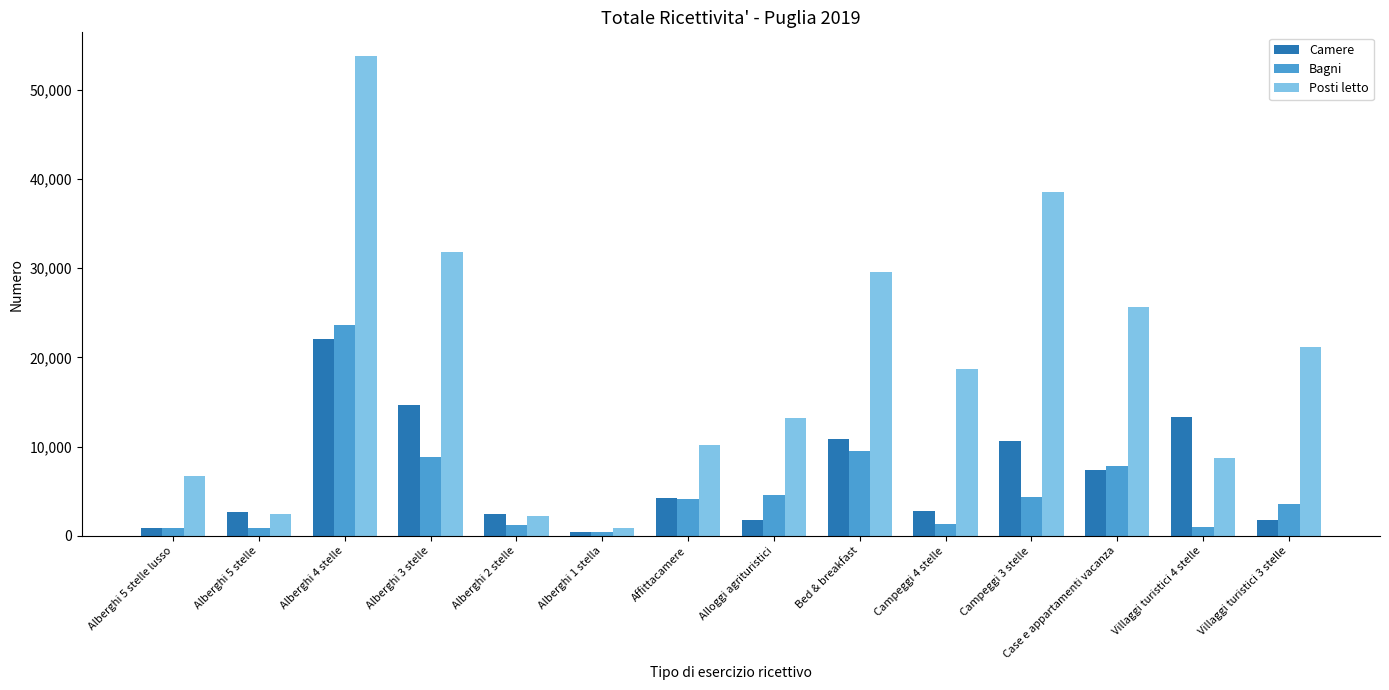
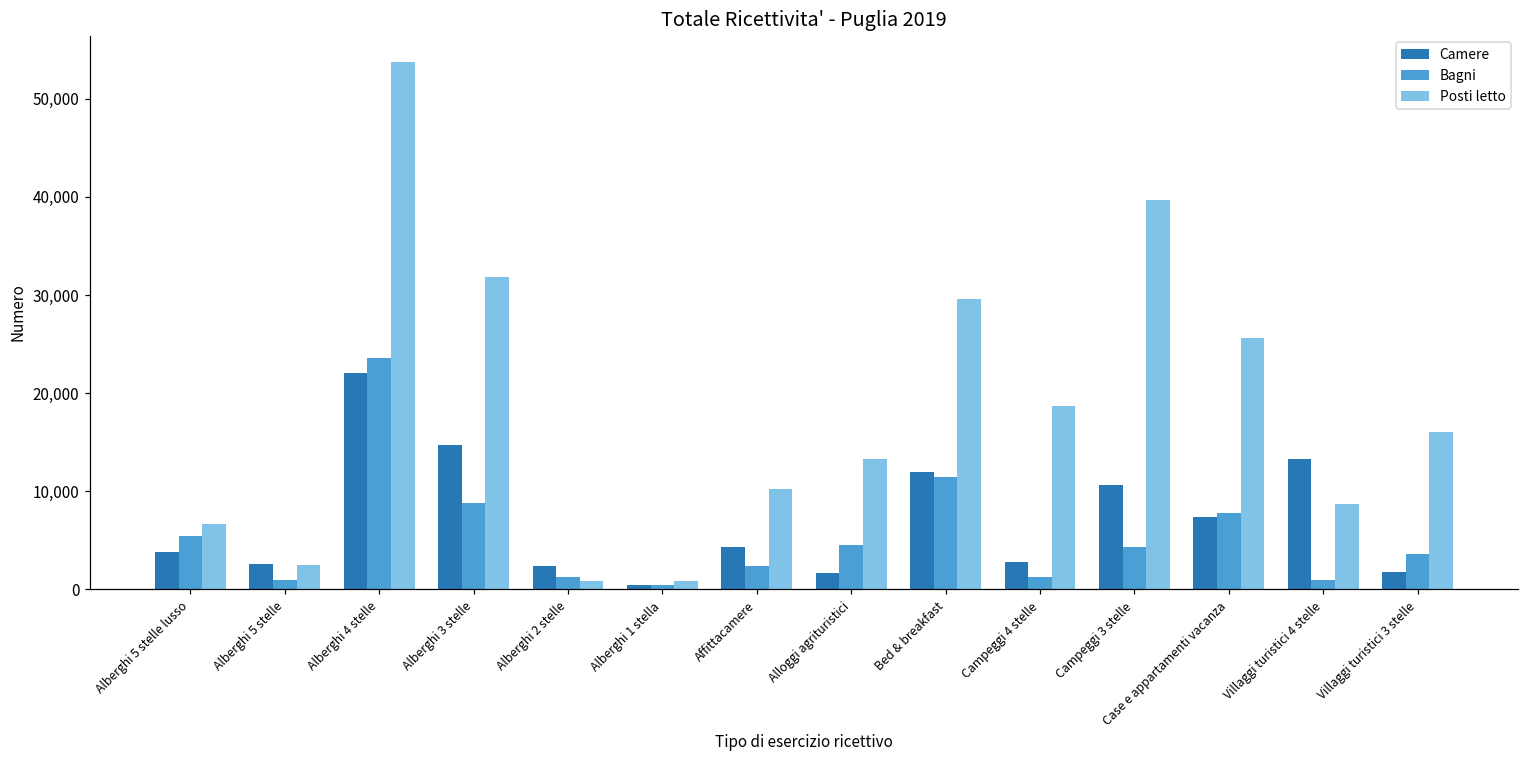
  {
    "Camere": {
-     "Alberghi 5 stelle lusso": "1,000",
+     "Alberghi 5 stelle lusso": "4,000",
      "Alberghi 5 stelle": "3,000",
      "Alberghi 4 stelle": "22,000",
      "Alberghi 3 stelle": "15,000",
      "Alberghi 2 stelle": "2,000",
      "Alberghi 1 stella": "0",
      "Affittacamere": "4,000",
      "Alloggi agrituristici": "2,000",
-     "Bed & breakfast": "11,000",
+     "Bed & breakfast": "12,000",
      "Campeggi 4 stelle": "3,000",
      "Campeggi 3 stelle": "11,000",
      "Case e appartamenti vacanza": "7,000",
      "Villaggi turistici 4 stelle": "13,000",
      "Villaggi turistici 3 stelle": "2,000"
    },
    "Bagni": {
-     "Alberghi 5 stelle lusso": "1,000",
+     "Alberghi 5 stelle lusso": "5,000",
      "Alberghi 5 stelle": "1,000",
      "Alberghi 4 stelle": "24,000",
      "Alberghi 3 stelle": "9,000",
      "Alberghi 2 stelle": "1,000",
      "Alberghi 1 stella": "0",
-     "Affittacamere": "4,000",
+     "Affittacamere": "2,000",
      "Alloggi agrituristici": "5,000",
-     "Bed & breakfast": "10,000",
+     "Bed & breakfast": "11,000",
      "Campeggi 4 stelle": "1,000",
      "Campeggi 3 stelle": "4,000",
      "Case e appartamenti vacanza": "8,000",
      "Villaggi turistici 4 stelle": "1,000",
      "Villaggi turistici 3 stelle": "4,000"
    },
    "Posti letto": {
      "Alberghi 5 stelle lusso": "7,000",
      "Alberghi 5 stelle": "2,000",
      "Alberghi 4 stelle": "54,000",
      "Alberghi 3 stelle": "32,000",
-     "Alberghi 2 stelle": "2,000",
+     "Alberghi 2 stelle": "1,000",
      "Alberghi 1 stella": "1,000",
      "Affittacamere": "10,000",
      "Alloggi agrituristici": "13,000",
      "Bed & breakfast": "30,000",
      "Campeggi 4 stelle": "19,000",
-     "Campeggi 3 stelle": "39,000",
+     "Campeggi 3 stelle": "40,000",
      "Case e appartamenti vacanza": "26,000",
      "Villaggi turistici 4 stelle": "9,000",
-     "Villaggi turistici 3 stelle": "21,000"
+     "Villaggi turistici 3 stelle": "16,000"
    }
  }
